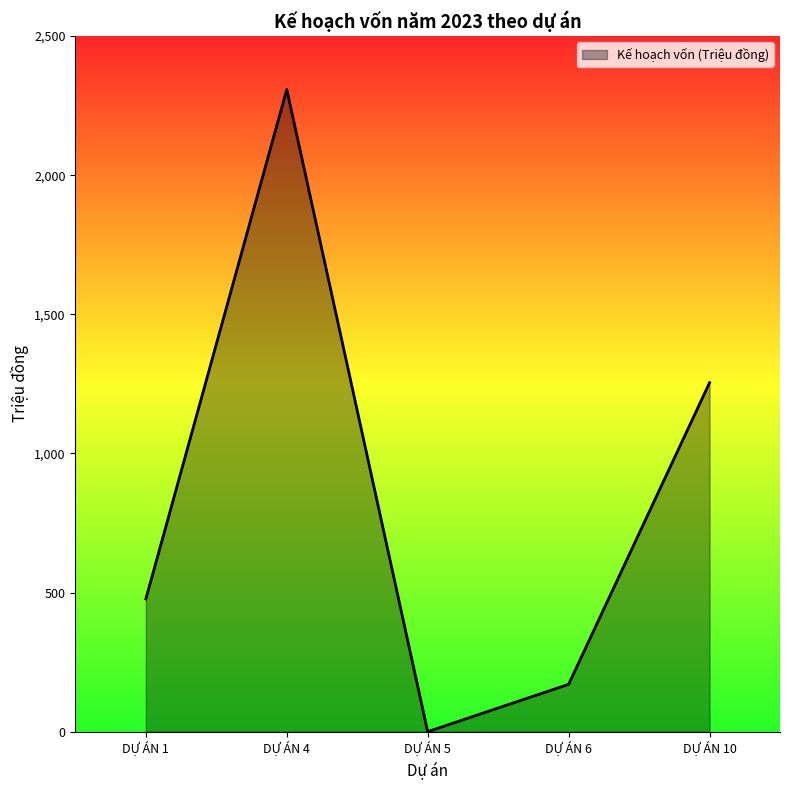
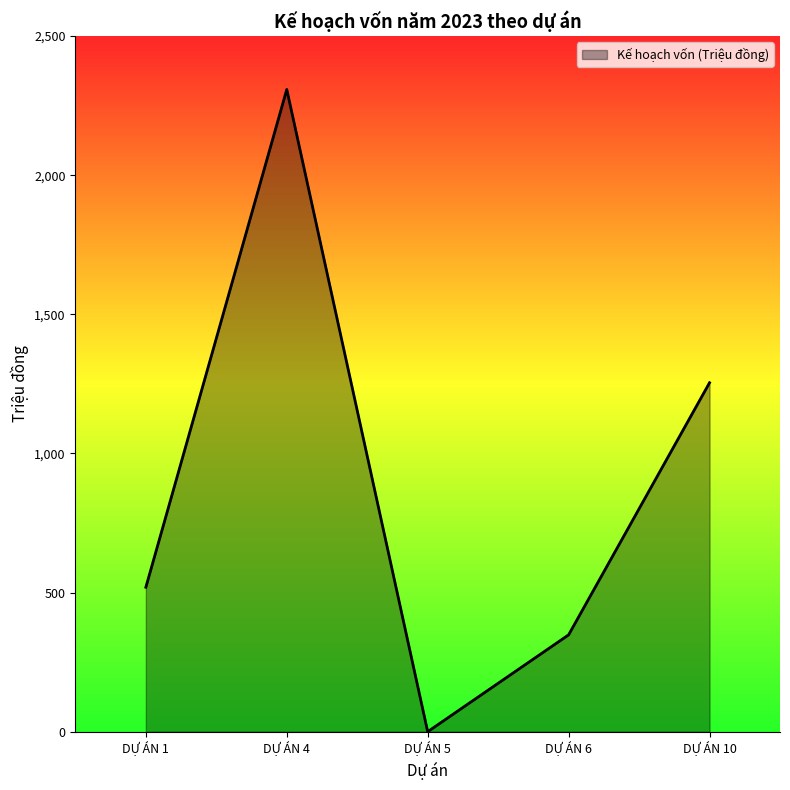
  {
-   "DỰ ÁN 1": "480",
+   "DỰ ÁN 1": "520",
    "DỰ ÁN 4": "2,310",
    "DỰ ÁN 5": "0",
-   "DỰ ÁN 6": "170",
+   "DỰ ÁN 6": "350",
    "DỰ ÁN 10": "1,250"
  }
